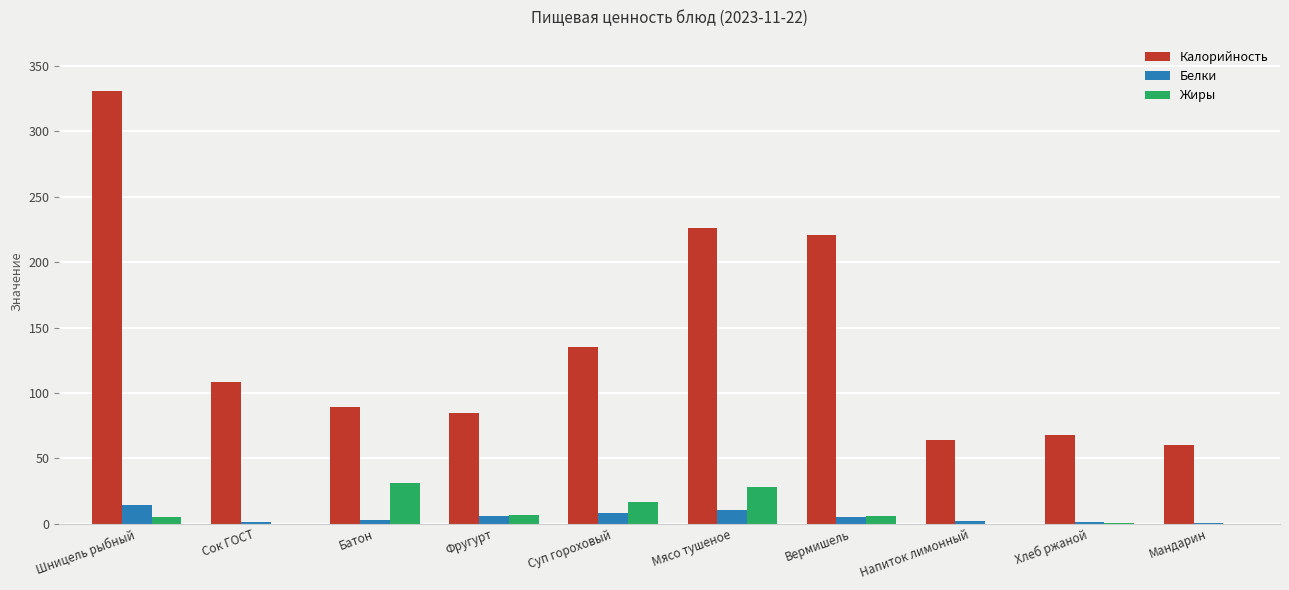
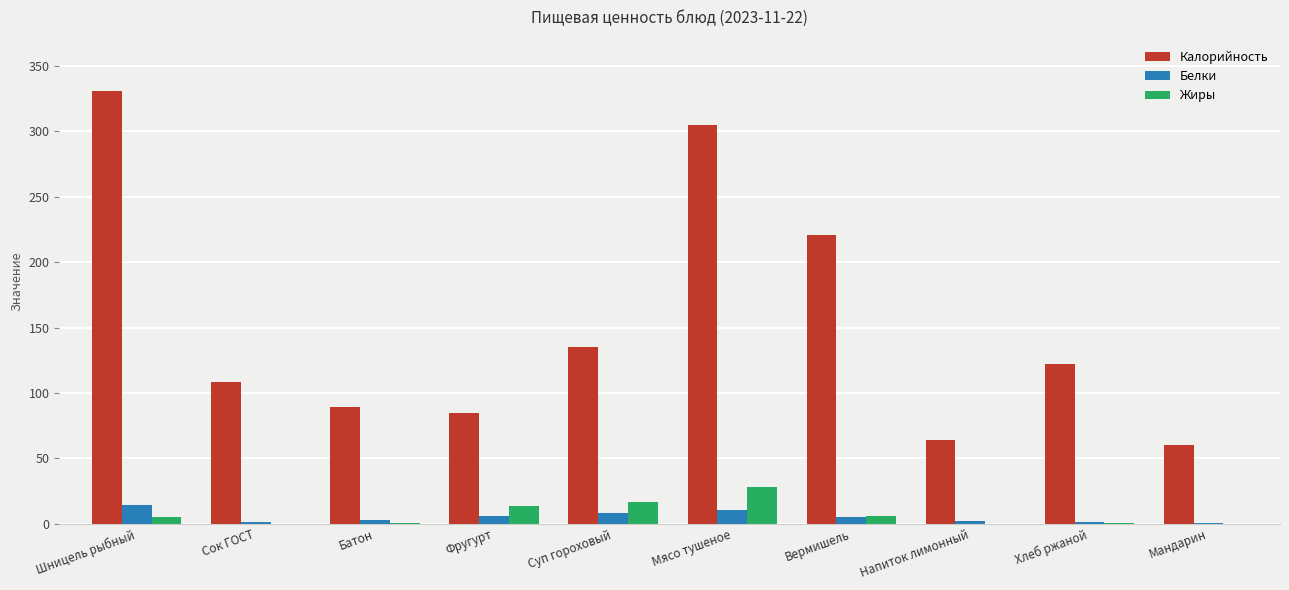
  {
    "Калорийность": {
      "Шницель рыбный": 330,
      "Сок ГОСТ": 108,
      "Батон": 89,
      "Фругурт": 85,
      "Суп гороховый": 135,
-     "Мясо тушеное": 226,
+     "Мясо тушеное": 305,
      "Вермишель": 221,
      "Напиток лимонный": 64,
-     "Хлеб ржаной": 68,
+     "Хлеб ржаной": 122,
      "Мандарин": 60
    },
    "Белки": {
      "Шницель рыбный": 14,
      "Батон": 3,
      "Фругурт": 6,
      "Суп гороховый": 8,
      "Мясо тушеное": 11,
      "Вермишель": 5,
      "Напиток лимонный": 2
    },
    "Жиры": {
      "Шницель рыбный": 5,
      "Сок ГОСТ": 0,
-     "Батон": 31,
-     "Фругурт": 6,
+     "Батон": 0,
+     "Фругурт": 14,
      "Суп гороховый": 17,
      "Мясо тушеное": 28,
      "Вермишель": 6,
      "Напиток лимонный": 0,
      "Мандарин": 0
    }
  }
